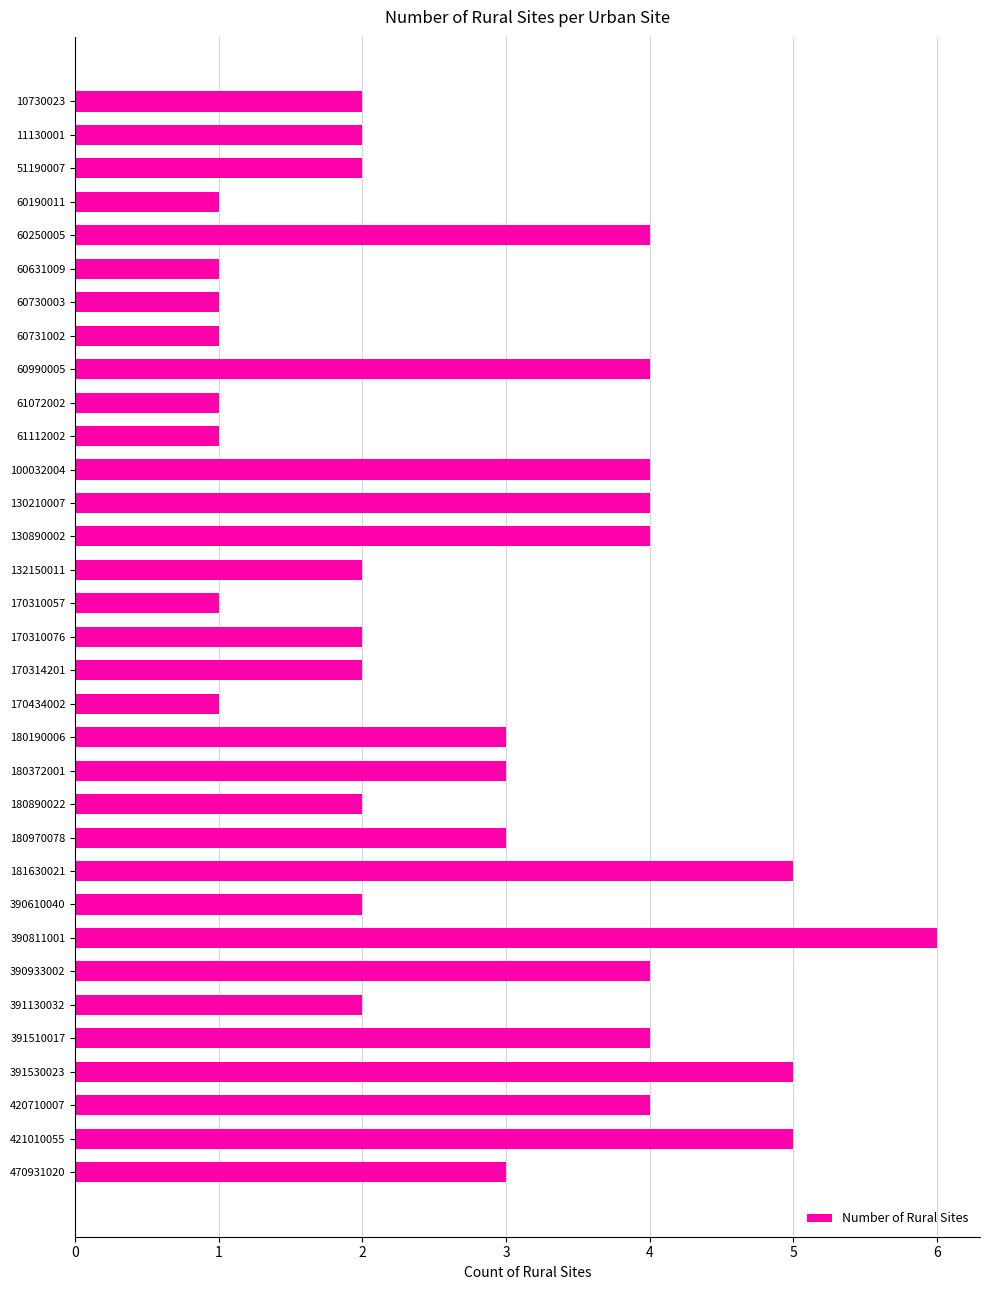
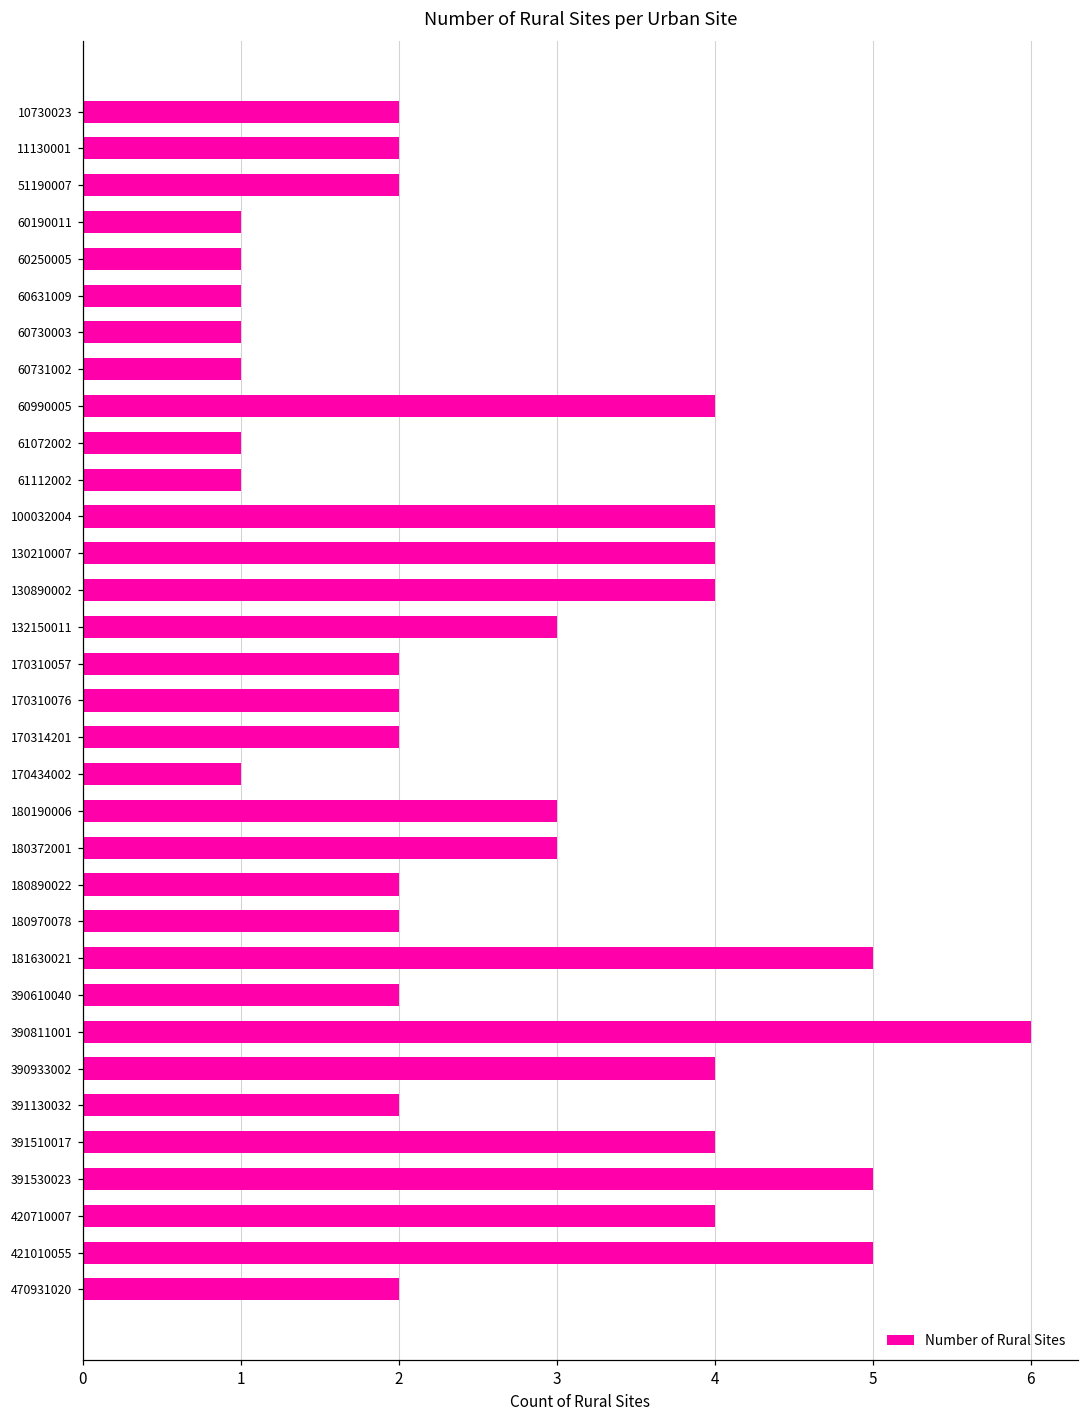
  {
    "10730023": 2,
    "11130001": 2,
    "51190007": 2,
    "60190011": 1,
-   "60250005": 4,
+   "60250005": 1,
    "60631009": 1,
    "60730003": 1,
    "60731002": 1,
    "60990005": 4,
    "61072002": 1,
    "61112002": 1,
    "100032004": 4,
    "130210007": 4,
    "130890002": 4,
-   "132150011": 2,
-   "170310057": 1,
+   "132150011": 3,
+   "170310057": 2,
    "170310076": 2,
    "170314201": 2,
    "170434002": 1,
    "180190006": 3,
    "180372001": 3,
    "180890022": 2,
-   "180970078": 3,
+   "180970078": 2,
    "181630021": 5,
    "390610040": 2,
    "390811001": 6,
    "390933002": 4,
    "391130032": 2,
    "391510017": 4,
    "391530023": 5,
    "420710007": 4,
    "421010055": 5,
-   "470931020": 3
+   "470931020": 2
  }
